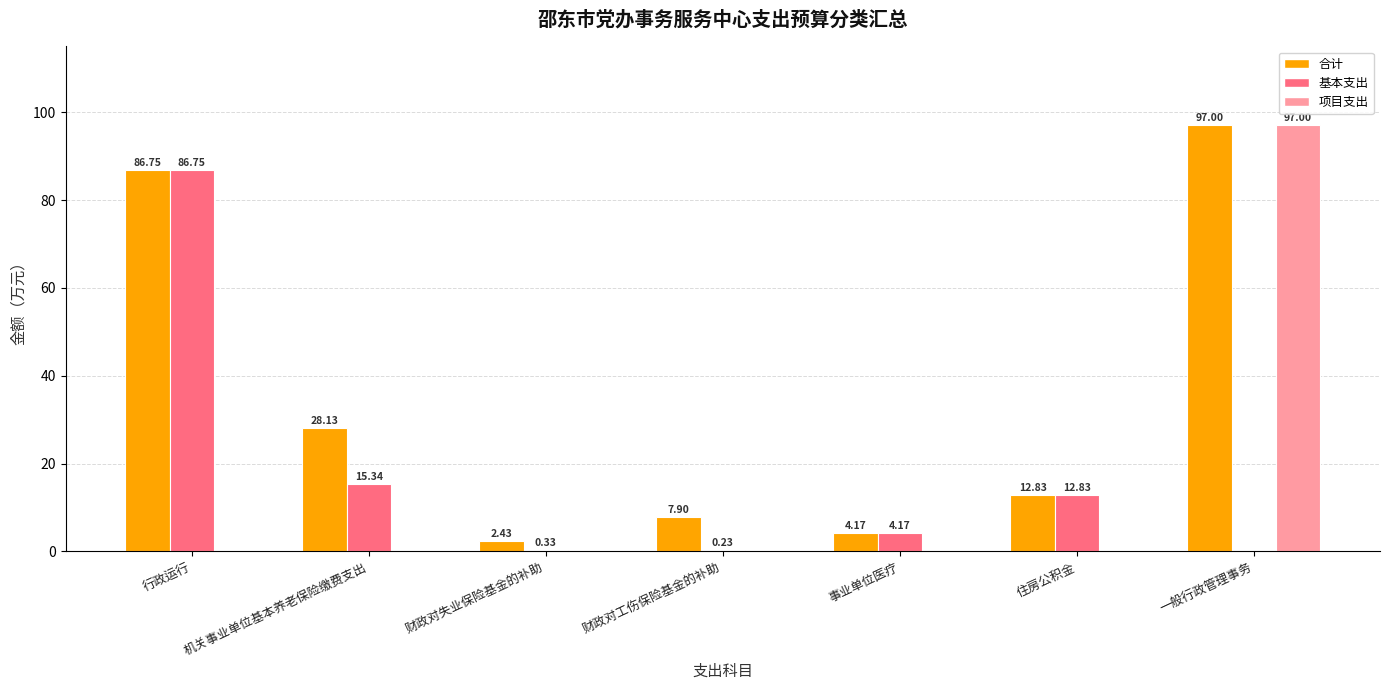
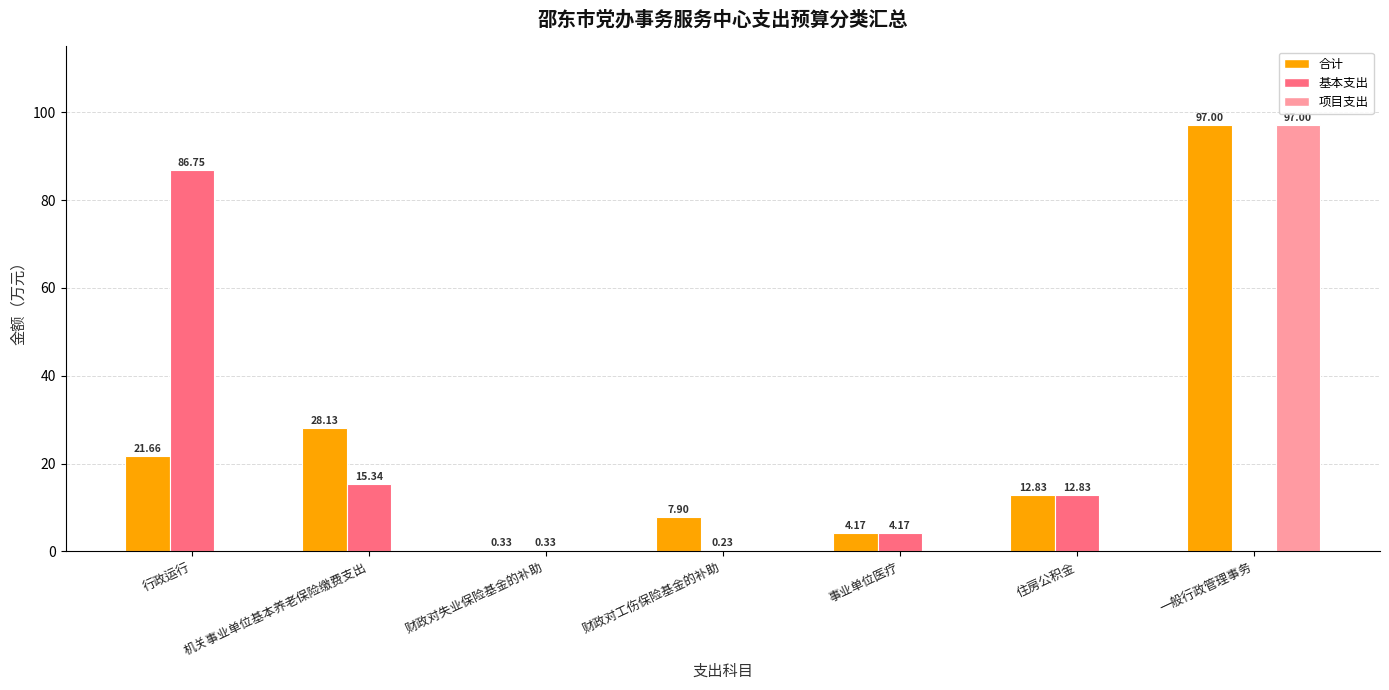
  {
    "合计": {
-     "行政运行": 86.75,
+     "行政运行": 21.66,
      "机关事业单位基本养老保险缴费支出": 28.13,
-     "财政对失业保险基金的补助": 2.43,
+     "财政对失业保险基金的补助": 0.33,
      "财政对工伤保险基金的补助": 7.90,
      "事业单位医疗": 4.17,
      "住房公积金": 12.83,
      "一般行政管理事务": 97.00
    }
  }
